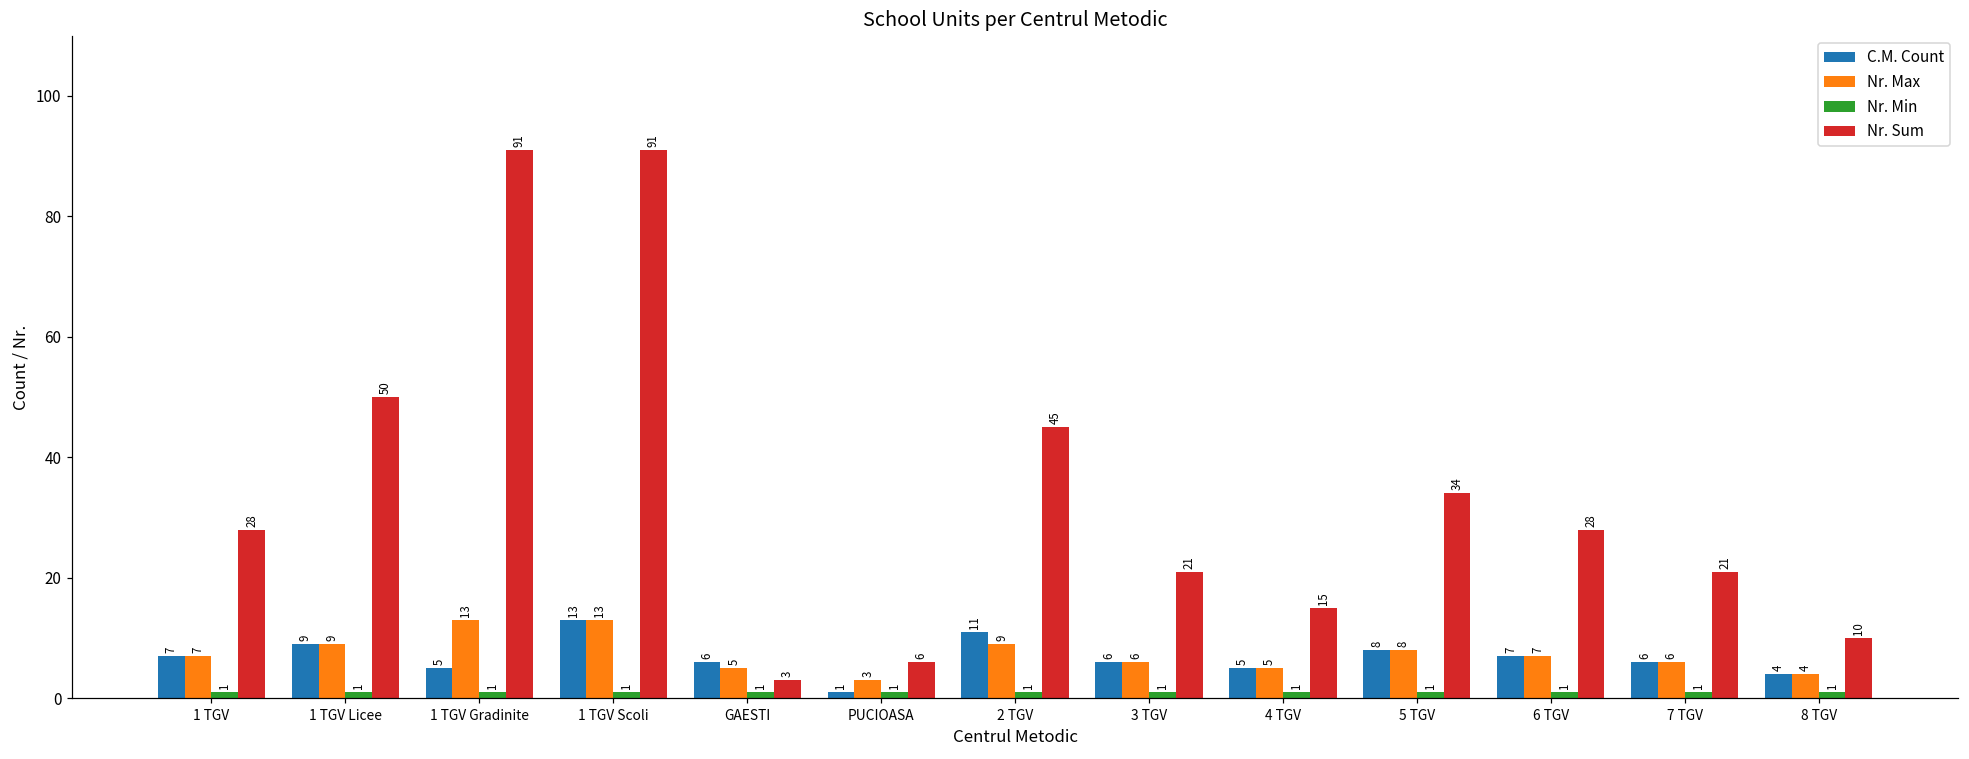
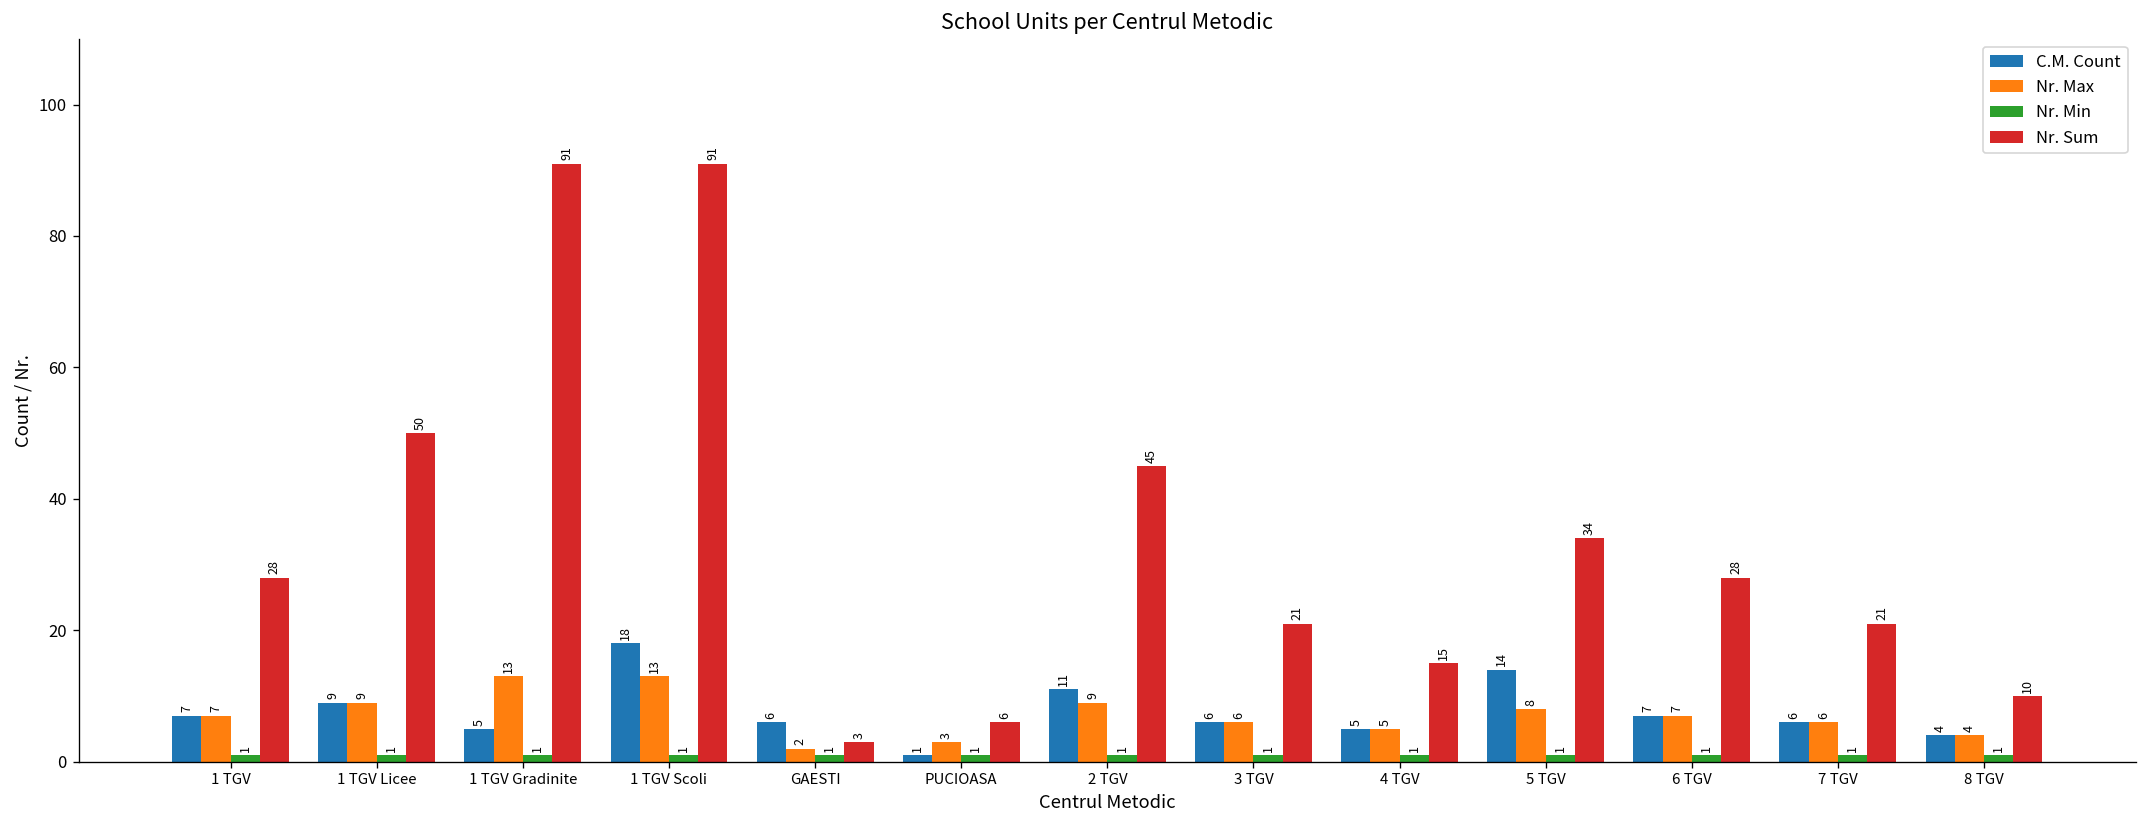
  {
    "C.M. Count": {
      "1 TGV": 7,
      "1 TGV Licee": 9,
      "1 TGV Gradinite": 5,
-     "1 TGV Scoli": 13,
+     "1 TGV Scoli": 18,
      "GAESTI": 6,
      "PUCIOASA": 1,
      "2 TGV": 11,
      "3 TGV": 6,
      "4 TGV": 5,
-     "5 TGV": 8,
+     "5 TGV": 14,
      "6 TGV": 7,
      "7 TGV": 6,
      "8 TGV": 4
    },
    "Nr. Max": {
      "1 TGV": 7,
      "1 TGV Licee": 9,
      "1 TGV Gradinite": 13,
      "1 TGV Scoli": 13,
-     "GAESTI": 5,
+     "GAESTI": 2,
      "PUCIOASA": 3,
      "2 TGV": 9,
      "3 TGV": 6,
      "4 TGV": 5,
      "5 TGV": 8,
      "6 TGV": 7,
      "7 TGV": 6,
      "8 TGV": 4
    },
    "Nr. Min": {
      "1 TGV": 1,
      "1 TGV Licee": 1,
      "1 TGV Gradinite": 1,
      "1 TGV Scoli": 1,
      "GAESTI": 1,
      "PUCIOASA": 1,
      "2 TGV": 1,
      "3 TGV": 1,
      "4 TGV": 1,
      "5 TGV": 1,
      "6 TGV": 1,
      "7 TGV": 1,
      "8 TGV": 1
    },
    "Nr. Sum": {
      "1 TGV": 28,
      "1 TGV Licee": 50,
      "1 TGV Gradinite": 91,
      "1 TGV Scoli": 91,
      "GAESTI": 3,
      "PUCIOASA": 6,
      "2 TGV": 45,
      "3 TGV": 21,
      "4 TGV": 15,
      "5 TGV": 34,
      "6 TGV": 28,
      "7 TGV": 21,
      "8 TGV": 10
    }
  }
